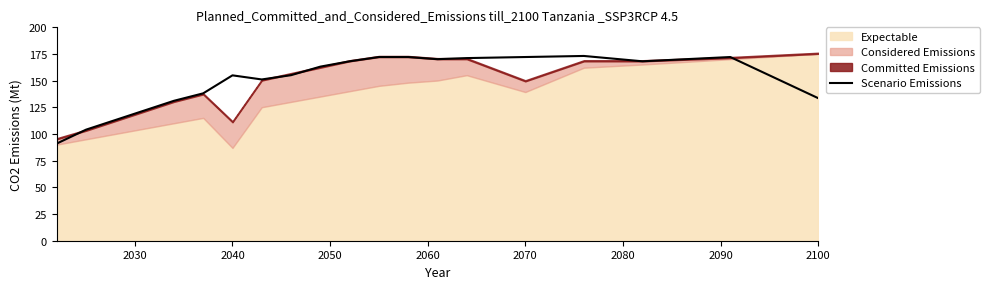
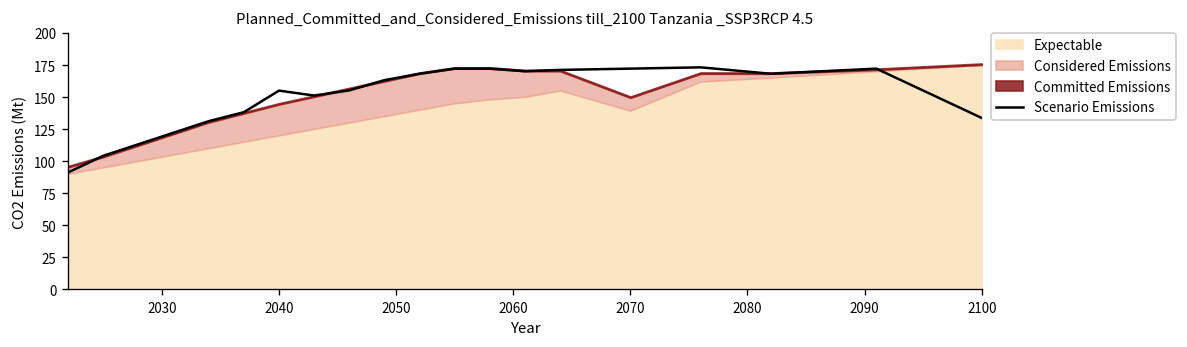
  {
    "Expectable": {
-     "2040": 87,
+     "2040": 120,
      "2070": 139
    },
    "Scenario Emissions": {
      "2040": 155,
      "2070": 172,
      "2100": 134
    }
  }
